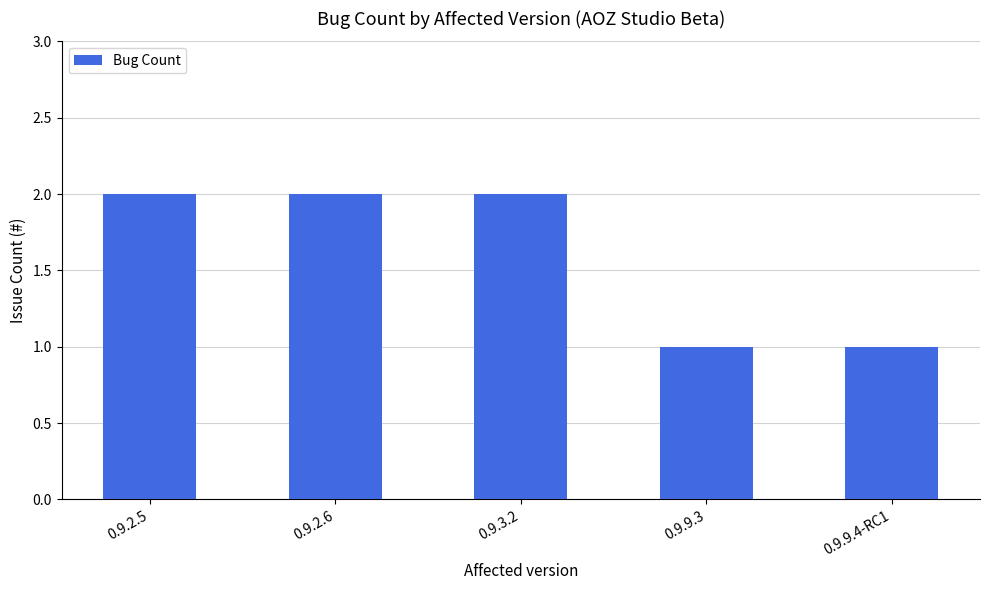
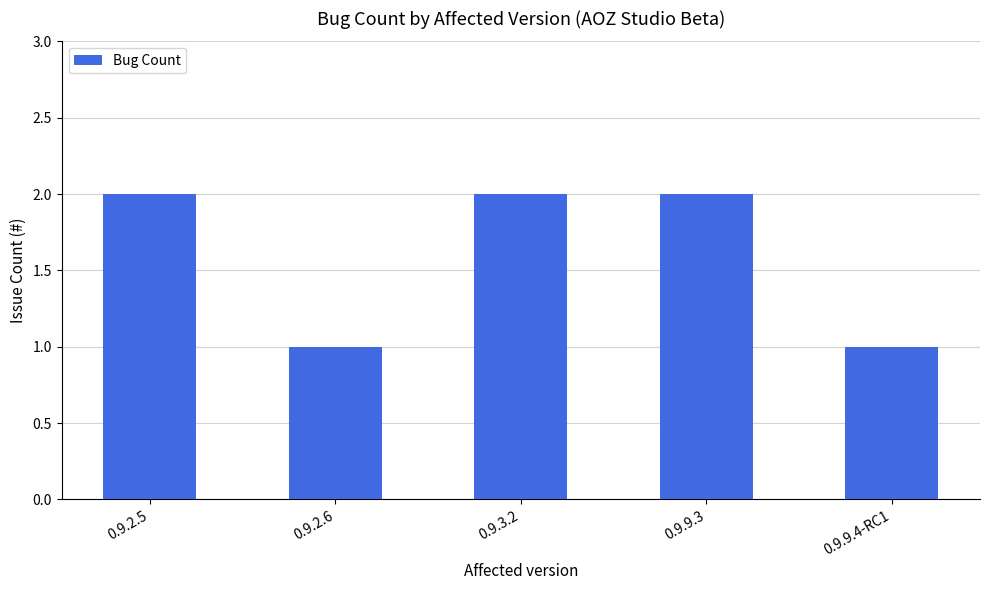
  {
    "0.9.2.5": 2,
-   "0.9.2.6": 2,
+   "0.9.2.6": 1,
    "0.9.3.2": 2,
-   "0.9.9.3": 1,
+   "0.9.9.3": 2,
    "0.9.9.4-RC1": 1
  }
